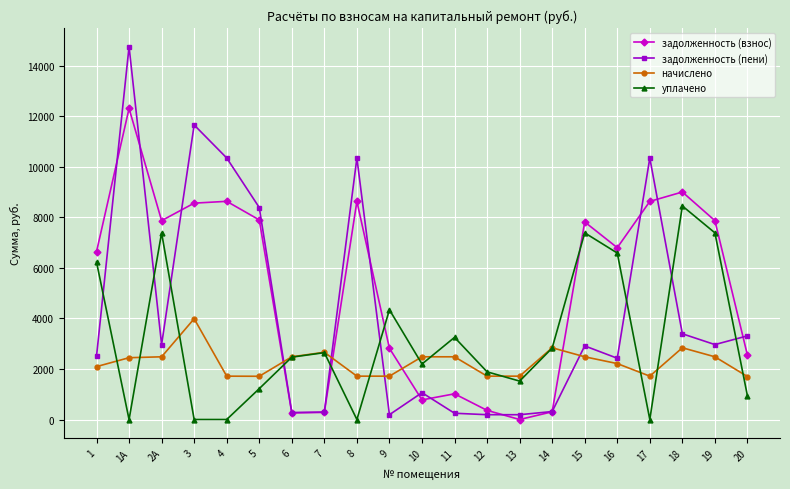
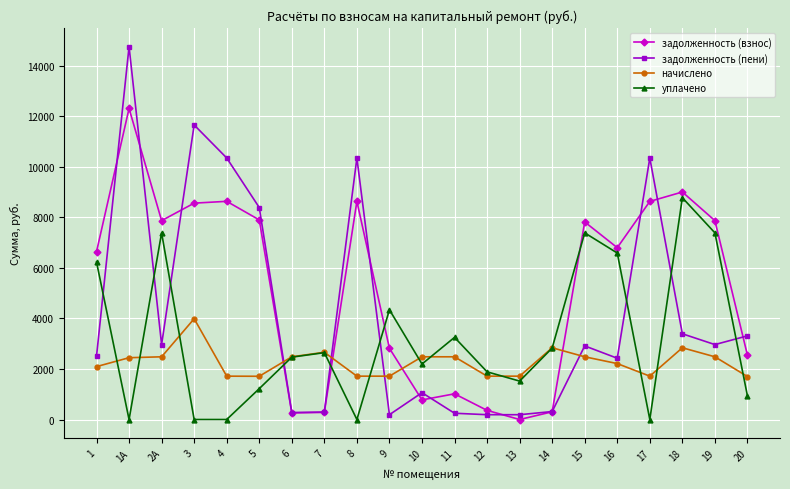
  {
    "начислено": {
      "1": 2100,
      "1А": 2400,
      "2А": 2500,
      "3": 4000,
      "4": 1700,
      "5": 1700,
      "8": 1700,
      "9": 1700,
      "10": 2500,
      "11": 2500,
      "12": 1700,
      "13": 1700,
      "15": 2500,
      "16": 2200,
      "17": 1700,
      "18": 2800,
      "19": 2500,
      "20": 1700
    },
    "уплачено": {
      "1": 6200,
      "1А": 0,
      "2А": 7400,
      "3": 0,
      "4": 0,
      "5": 1200,
      "8": 0,
      "9": 4300,
      "10": 2200,
      "11": 3200,
      "12": 1900,
      "13": 1500,
      "15": 7400,
      "16": 6600,
      "17": 0,
-     "18": 8400,
+     "18": 8800,
      "19": 7400,
      "20": 900
    }
  }
